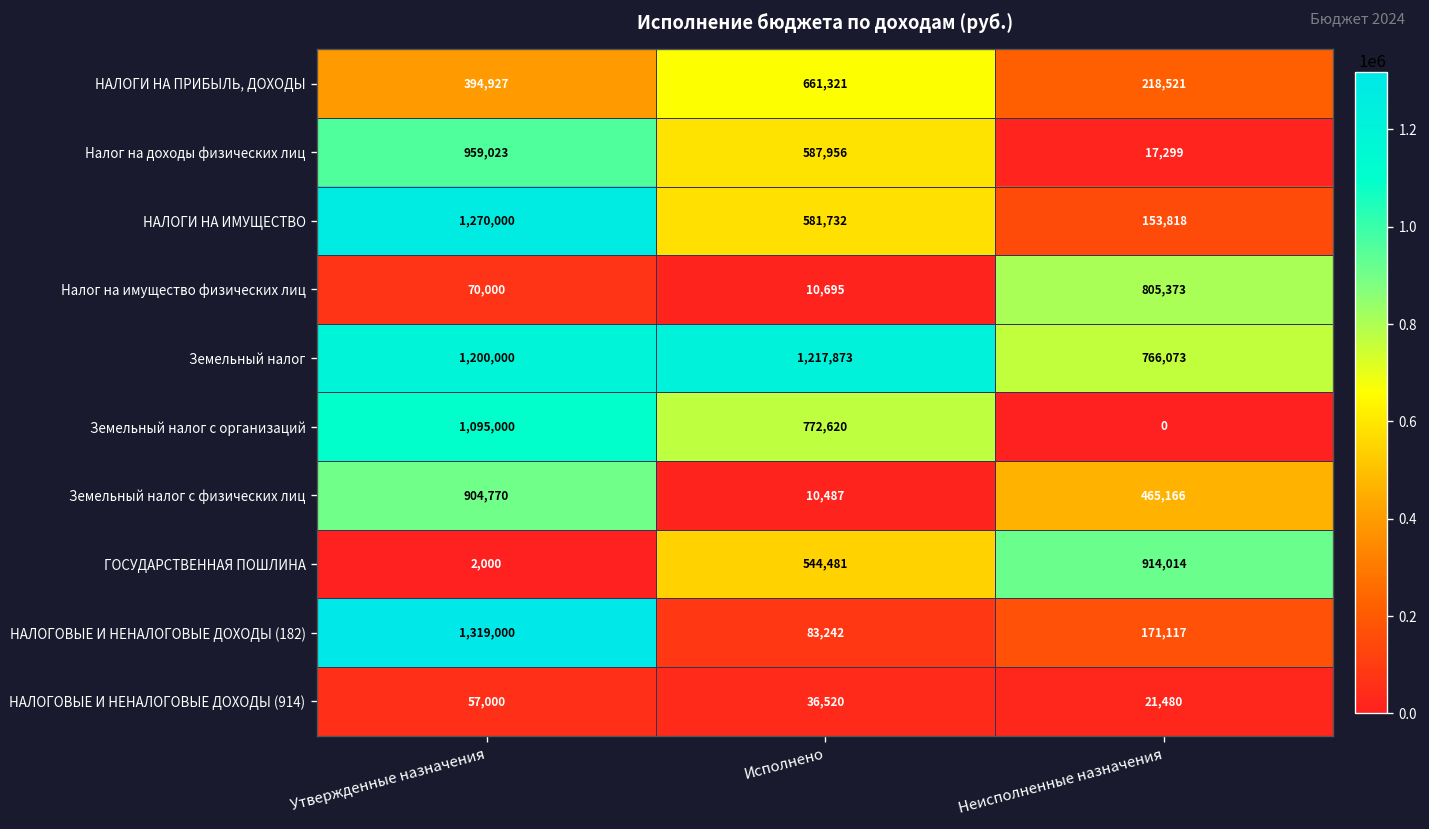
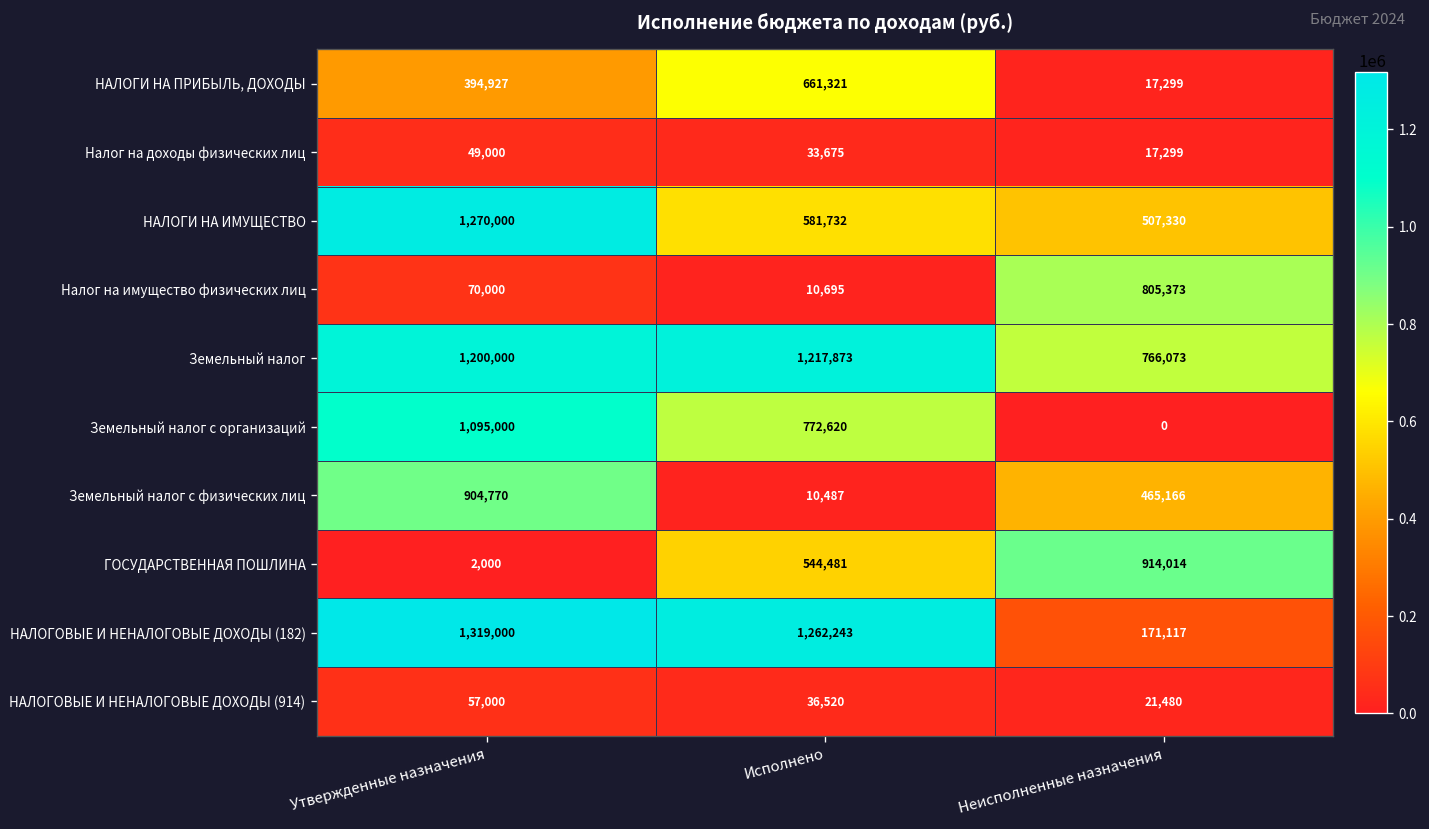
  {
    "НАЛОГИ НА ПРИБЫЛЬ, ДОХОДЫ": {
      "Утвержденные назначения": "394,927",
      "Исполнено": "661,321",
-     "Неисполненные назначения": "218,521"
+     "Неисполненные назначения": "17,299"
    },
    "Налог на доходы физических лиц": {
-     "Утвержденные назначения": "959,023",
-     "Исполнено": "587,956",
+     "Утвержденные назначения": "49,000",
+     "Исполнено": "33,675",
      "Неисполненные назначения": "17,299"
    },
    "НАЛОГИ НА ИМУЩЕСТВО": {
      "Утвержденные назначения": "1,270,000",
      "Исполнено": "581,732",
-     "Неисполненные назначения": "153,818"
+     "Неисполненные назначения": "507,330"
    },
    "Налог на имущество физических лиц": {
      "Утвержденные назначения": "70,000",
      "Исполнено": "10,695",
      "Неисполненные назначения": "805,373"
    },
    "Земельный налог": {
      "Утвержденные назначения": "1,200,000",
      "Исполнено": "1,217,873",
      "Неисполненные назначения": "766,073"
    },
    "Земельный налог с организаций": {
      "Утвержденные назначения": "1,095,000",
      "Исполнено": "772,620",
      "Неисполненные назначения": "0"
    },
    "Земельный налог с физических лиц": {
      "Утвержденные назначения": "904,770",
      "Исполнено": "10,487",
      "Неисполненные назначения": "465,166"
    },
    "ГОСУДАРСТВЕННАЯ ПОШЛИНА": {
      "Утвержденные назначения": "2,000",
      "Исполнено": "544,481",
      "Неисполненные назначения": "914,014"
    },
    "НАЛОГОВЫЕ И НЕНАЛОГОВЫЕ ДОХОДЫ (182)": {
      "Утвержденные назначения": "1,319,000",
-     "Исполнено": "83,242",
+     "Исполнено": "1,262,243",
      "Неисполненные назначения": "171,117"
    },
    "НАЛОГОВЫЕ И НЕНАЛОГОВЫЕ ДОХОДЫ (914)": {
      "Утвержденные назначения": "57,000",
      "Исполнено": "36,520",
      "Неисполненные назначения": "21,480"
    }
  }
